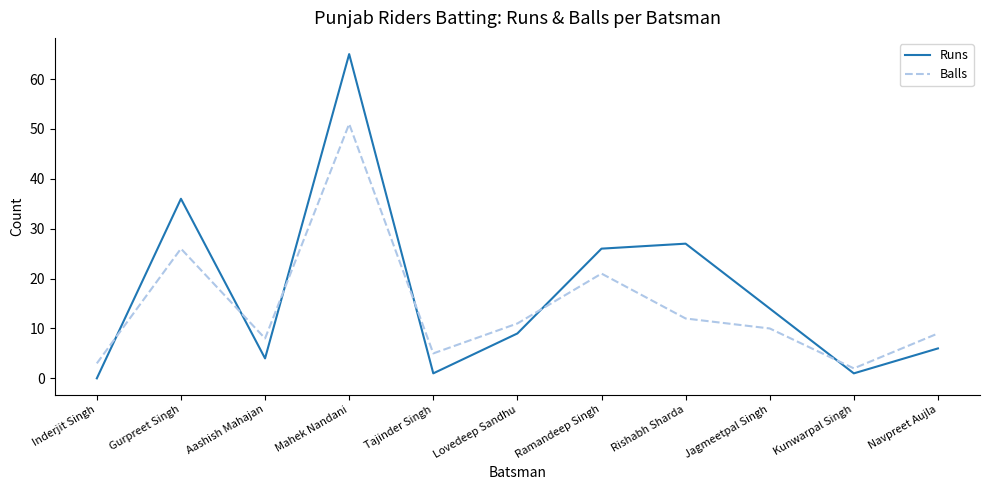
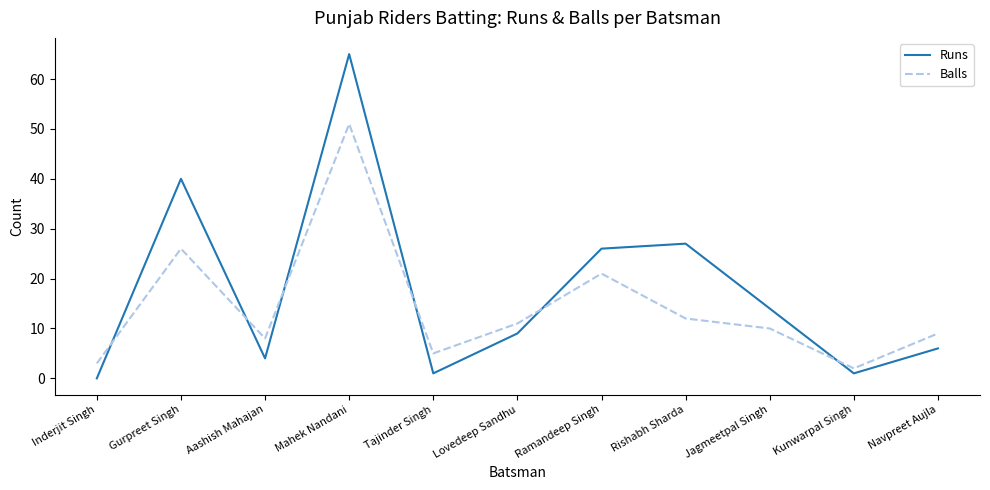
  {
    "Runs": {
      "Inderjit Singh": 0,
-     "Gurpreet Singh": 36,
+     "Gurpreet Singh": 40,
      "Aashish Mahajan": 4,
      "Mahek Nandani": 65,
      "Tajinder Singh": 1,
      "Lovedeep Sandhu": 9,
      "Ramandeep Singh": 26,
      "Rishabh Sharda": 27,
      "Jagmeetpal Singh": 14,
      "Kunwarpal Singh": 1,
      "Navpreet Aujla": 6
    },
    "Balls": {
      "Inderjit Singh": 3,
      "Gurpreet Singh": 26,
      "Aashish Mahajan": 8,
      "Mahek Nandani": 51,
      "Tajinder Singh": 5,
      "Lovedeep Sandhu": 11,
      "Ramandeep Singh": 21,
      "Rishabh Sharda": 12,
      "Jagmeetpal Singh": 10,
      "Kunwarpal Singh": 2,
      "Navpreet Aujla": 9
    }
  }
